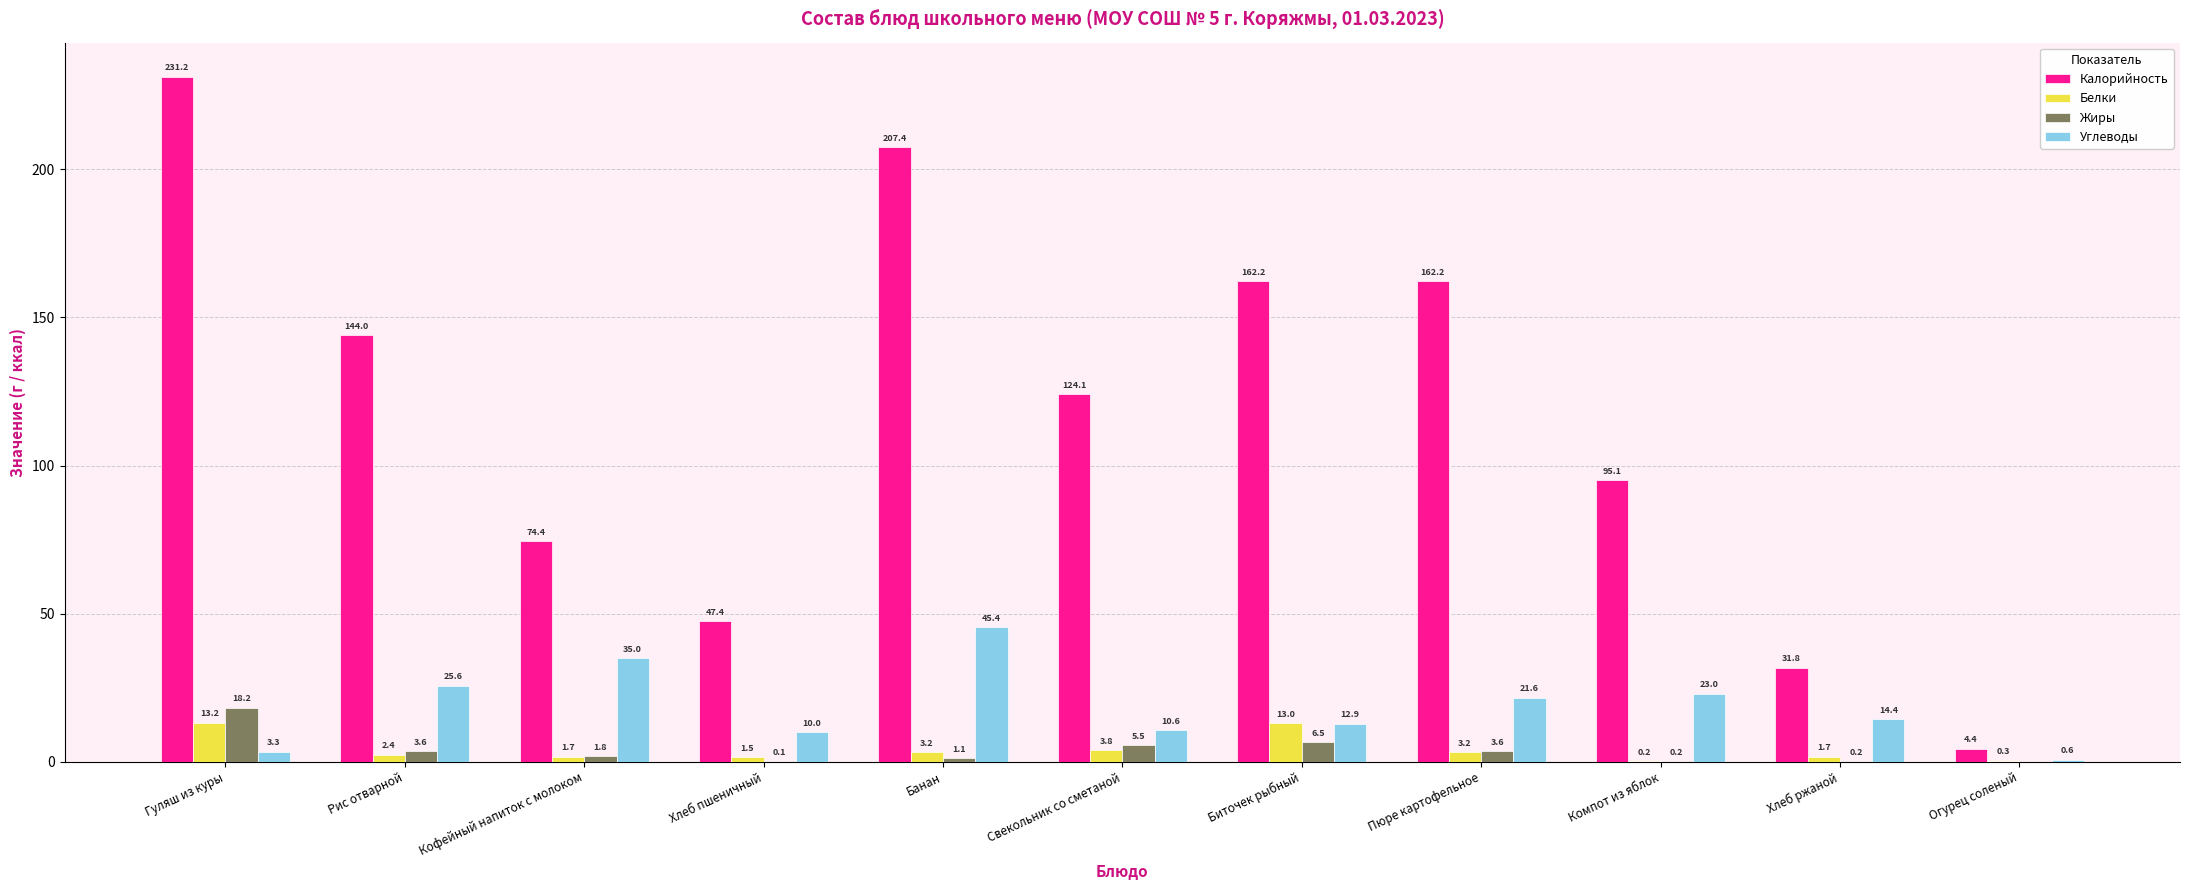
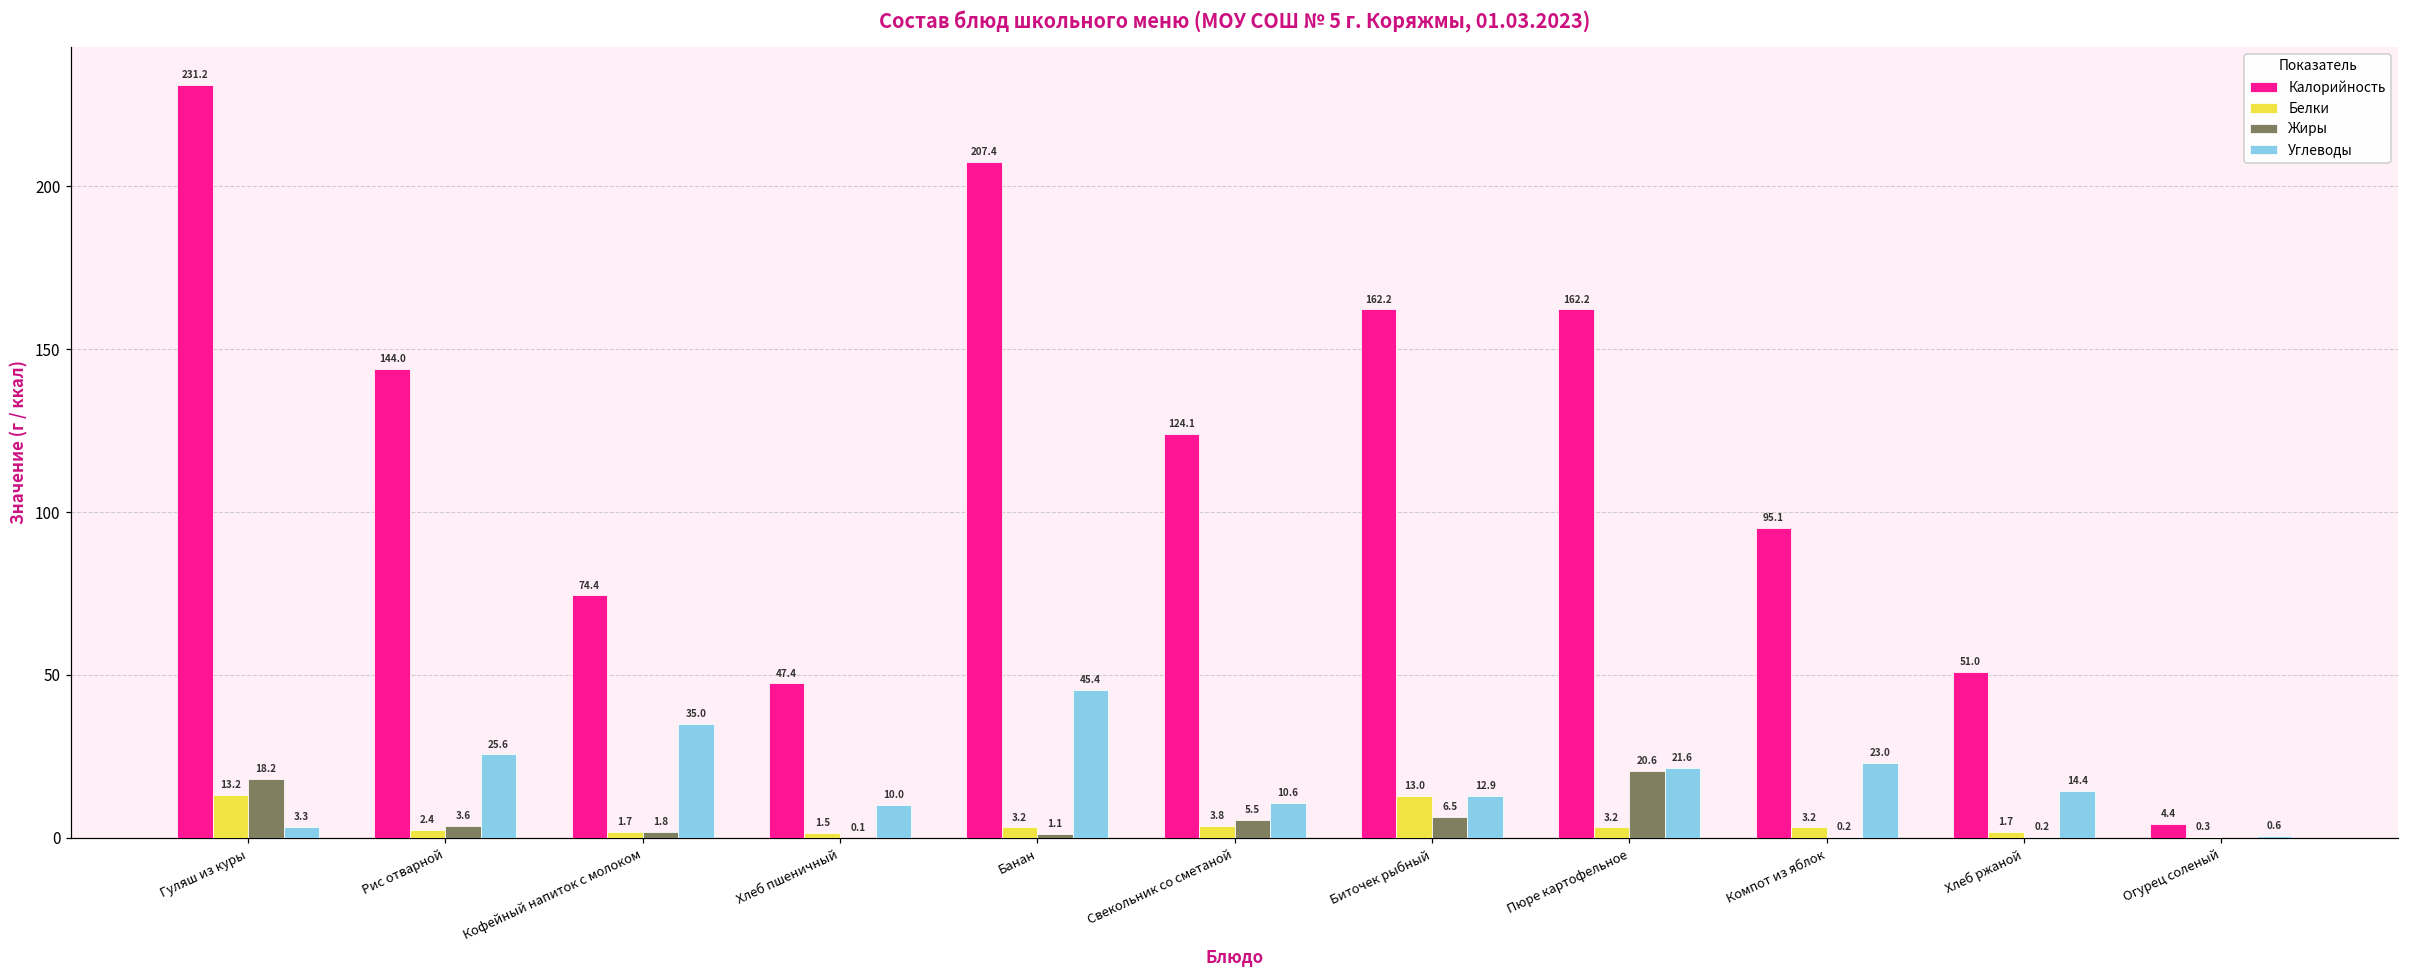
  {
    "Калорийность": {
      "Гуляш из куры": 231.2,
      "Рис отварной": 144.0,
      "Кофейный напиток с молоком": 74.4,
      "Хлеб пшеничный": 47.4,
      "Банан": 207.4,
      "Свекольник со сметаной": 124.1,
      "Биточек рыбный": 162.2,
      "Пюре картофельное": 162.2,
      "Компот из яблок": 95.1,
-     "Хлеб ржаной": 31.8,
+     "Хлеб ржаной": 51.0,
      "Огурец соленый": 4.4
    },
    "Белки": {
      "Гуляш из куры": 13.2,
      "Рис отварной": 2.4,
      "Кофейный напиток с молоком": 1.7,
      "Хлеб пшеничный": 1.5,
      "Банан": 3.2,
      "Свекольник со сметаной": 3.8,
      "Биточек рыбный": 13.0,
      "Пюре картофельное": 3.2,
-     "Компот из яблок": 0.2,
+     "Компот из яблок": 3.2,
      "Хлеб ржаной": 1.7,
      "Огурец соленый": 0.3
    },
    "Жиры": {
      "Гуляш из куры": 18.2,
      "Рис отварной": 3.6,
      "Кофейный напиток с молоком": 1.8,
      "Хлеб пшеничный": 0.1,
      "Банан": 1.1,
      "Свекольник со сметаной": 5.5,
      "Биточек рыбный": 6.5,
-     "Пюре картофельное": 3.6,
+     "Пюре картофельное": 20.6,
      "Компот из яблок": 0.2,
      "Хлеб ржаной": 0.2
    },
    "Углеводы": {
      "Гуляш из куры": 3.3,
      "Рис отварной": 25.6,
      "Кофейный напиток с молоком": 35.0,
      "Хлеб пшеничный": 10.0,
      "Банан": 45.4,
      "Свекольник со сметаной": 10.6,
      "Биточек рыбный": 12.9,
      "Пюре картофельное": 21.6,
      "Компот из яблок": 23.0,
      "Хлеб ржаной": 14.4,
      "Огурец соленый": 0.6
    }
  }
